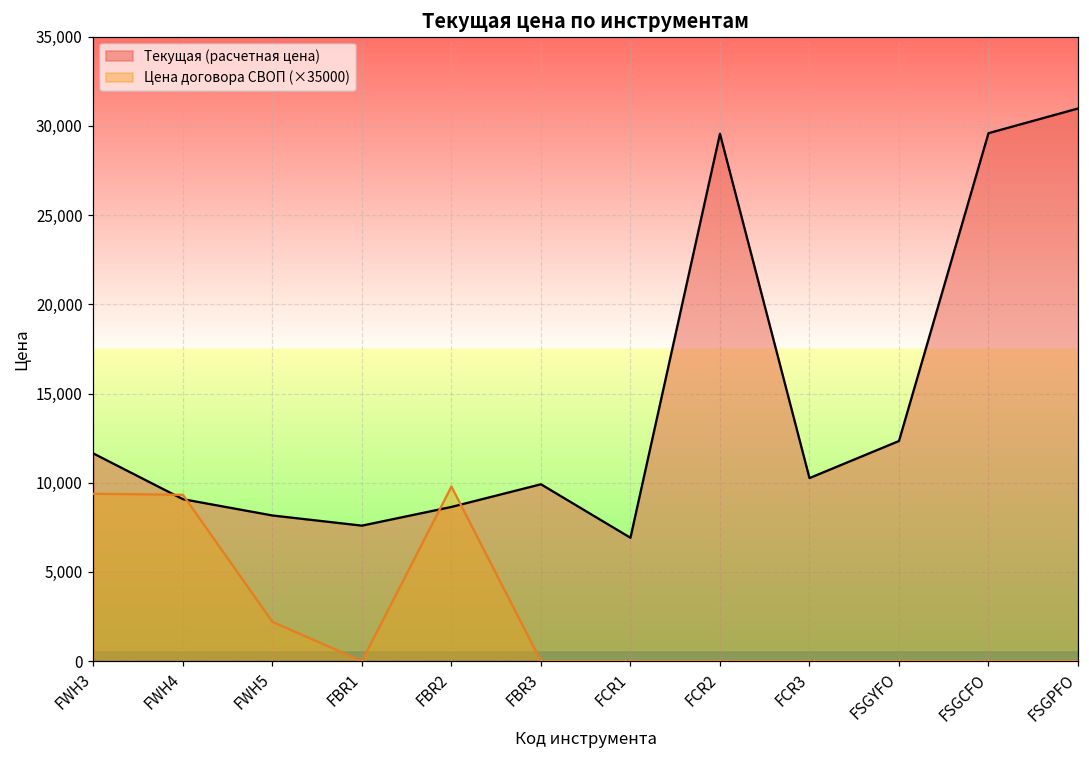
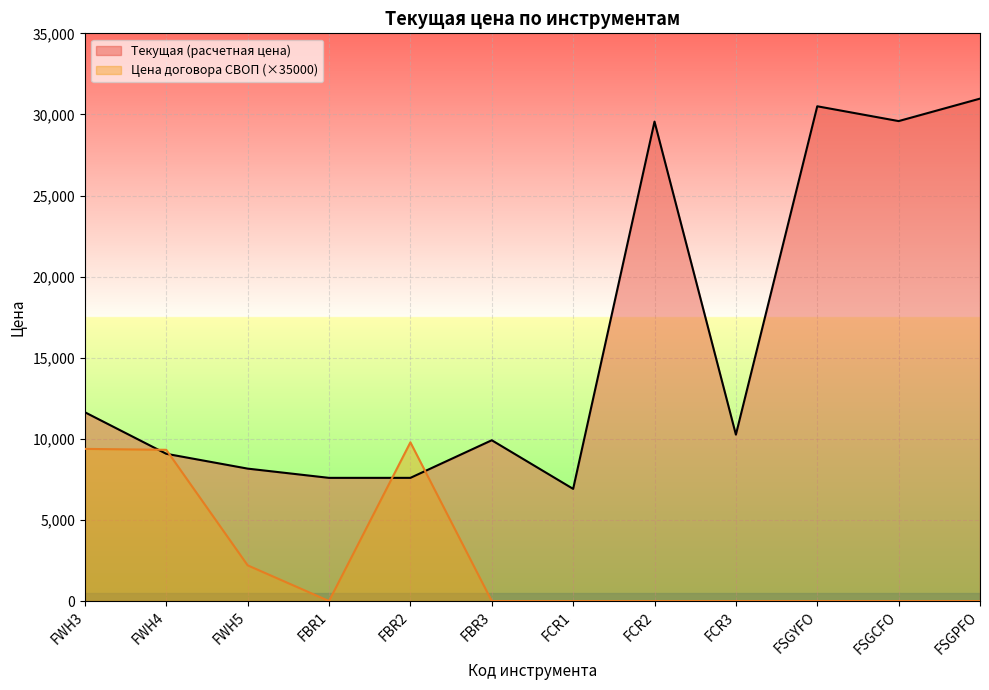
  {
    "Текущая (расчетная цена)": {
      "FWH3": "11,600",
      "FWH4": "9,100",
      "FWH5": "8,200",
      "FBR1": "7,600",
-     "FBR2": "8,600",
+     "FBR2": "7,600",
      "FBR3": "9,900",
      "FCR1": "6,900",
      "FCR2": "29,600",
      "FCR3": "10,300",
-     "FSGYFO": "12,300",
+     "FSGYFO": "30,500",
      "FSGCFO": "29,600",
      "FSGPFO": "31,000"
    },
    "Цена договора СВОП (×35000)": {
      "FWH3": "9,400",
      "FWH4": "9,300",
      "FWH5": "2,200",
      "FBR2": "9,800"
    }
  }
